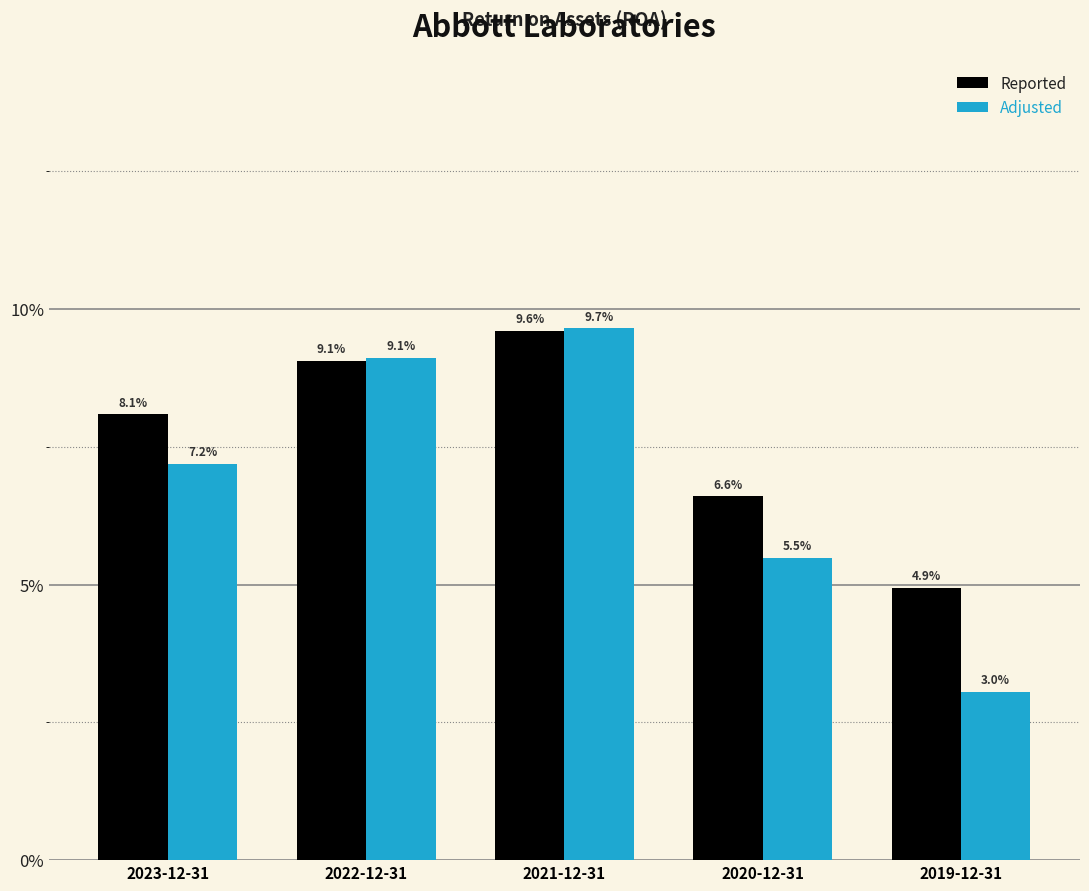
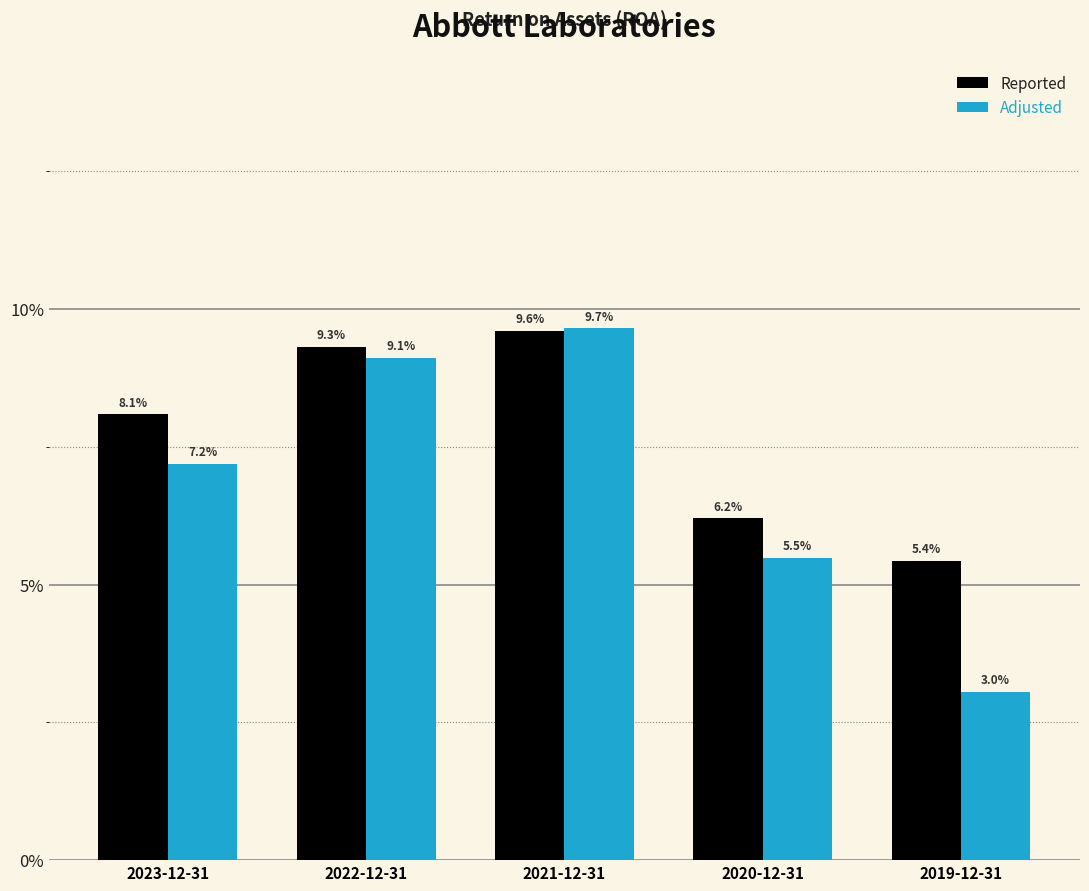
  {
    "Reported": {
      "2023-12-31": "8.1%",
-     "2022-12-31": "9.1%",
+     "2022-12-31": "9.3%",
      "2021-12-31": "9.6%",
-     "2020-12-31": "6.6%",
-     "2019-12-31": "4.9%"
+     "2020-12-31": "6.2%",
+     "2019-12-31": "5.4%"
    },
    "Adjusted": {
      "2023-12-31": "7.2%",
      "2022-12-31": "9.1%",
      "2021-12-31": "9.7%",
      "2020-12-31": "5.5%",
      "2019-12-31": "3.0%"
    }
  }
